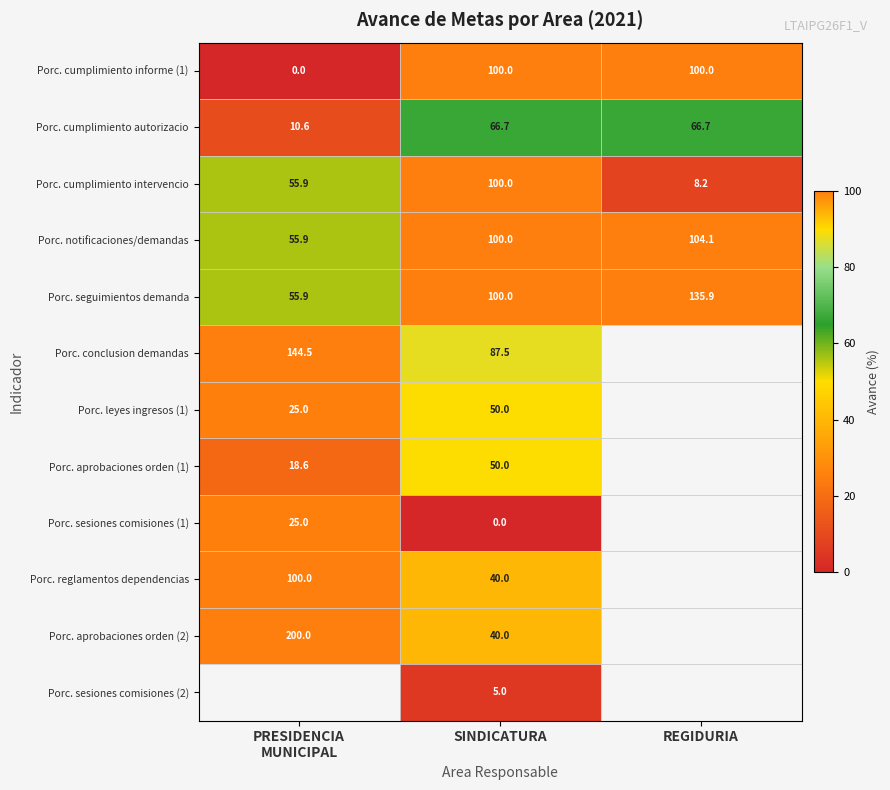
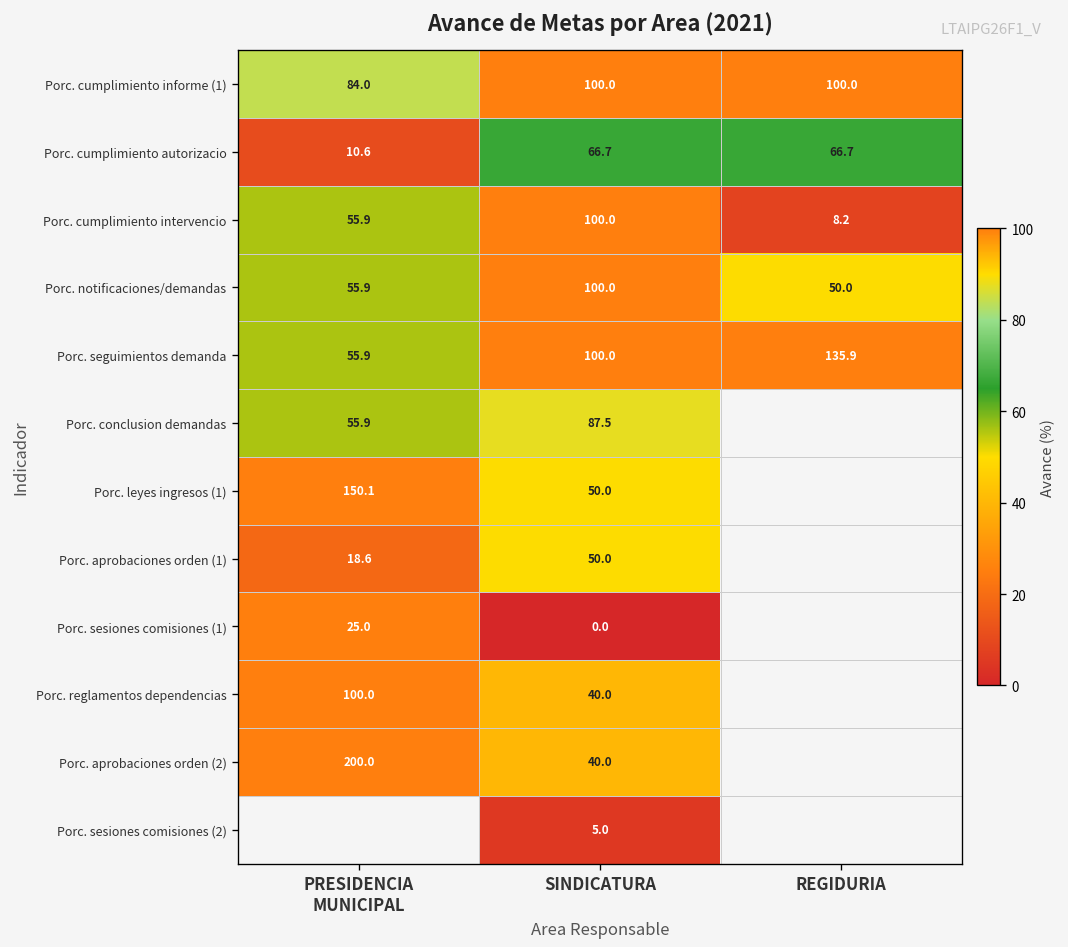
  {
    "Porc. cumplimiento informe (1)": {
-     "PRESIDENCIA MUNICIPAL": 0.0,
+     "PRESIDENCIA MUNICIPAL": 84.0,
      "SINDICATURA": 100.0,
      "REGIDURIA": 100.0
    },
    "Porc. cumplimiento autorizacio": {
      "PRESIDENCIA MUNICIPAL": 10.6,
      "SINDICATURA": 66.7,
      "REGIDURIA": 66.7
    },
    "Porc. cumplimiento intervencio": {
      "PRESIDENCIA MUNICIPAL": 55.9,
      "SINDICATURA": 100.0,
      "REGIDURIA": 8.2
    },
    "Porc. notificaciones/demandas": {
      "PRESIDENCIA MUNICIPAL": 55.9,
      "SINDICATURA": 100.0,
-     "REGIDURIA": 104.1
+     "REGIDURIA": 50.0
    },
    "Porc. seguimientos demanda": {
      "PRESIDENCIA MUNICIPAL": 55.9,
      "SINDICATURA": 100.0,
      "REGIDURIA": 135.9
    },
    "Porc. conclusion demandas": {
-     "PRESIDENCIA MUNICIPAL": 144.5,
+     "PRESIDENCIA MUNICIPAL": 55.9,
      "SINDICATURA": 87.5
    },
    "Porc. leyes ingresos (1)": {
-     "PRESIDENCIA MUNICIPAL": 25.0,
+     "PRESIDENCIA MUNICIPAL": 150.1,
      "SINDICATURA": 50.0
    },
    "Porc. aprobaciones orden (1)": {
      "PRESIDENCIA MUNICIPAL": 18.6,
      "SINDICATURA": 50.0
    },
    "Porc. sesiones comisiones (1)": {
      "PRESIDENCIA MUNICIPAL": 25.0,
      "SINDICATURA": 0.0
    },
    "Porc. reglamentos dependencias": {
      "PRESIDENCIA MUNICIPAL": 100.0,
      "SINDICATURA": 40.0
    },
    "Porc. aprobaciones orden (2)": {
      "PRESIDENCIA MUNICIPAL": 200.0,
      "SINDICATURA": 40.0
    },
    "Porc. sesiones comisiones (2)": {
      "SINDICATURA": 5.0
    }
  }
